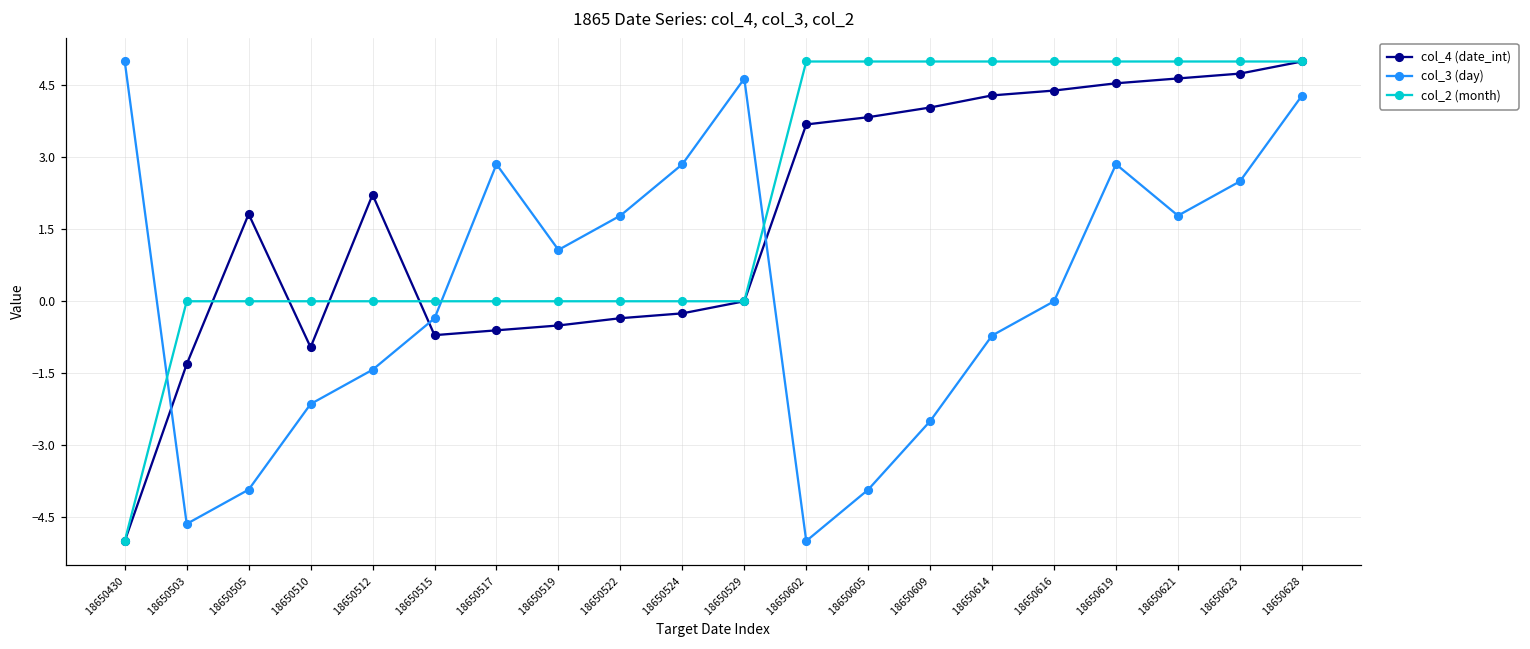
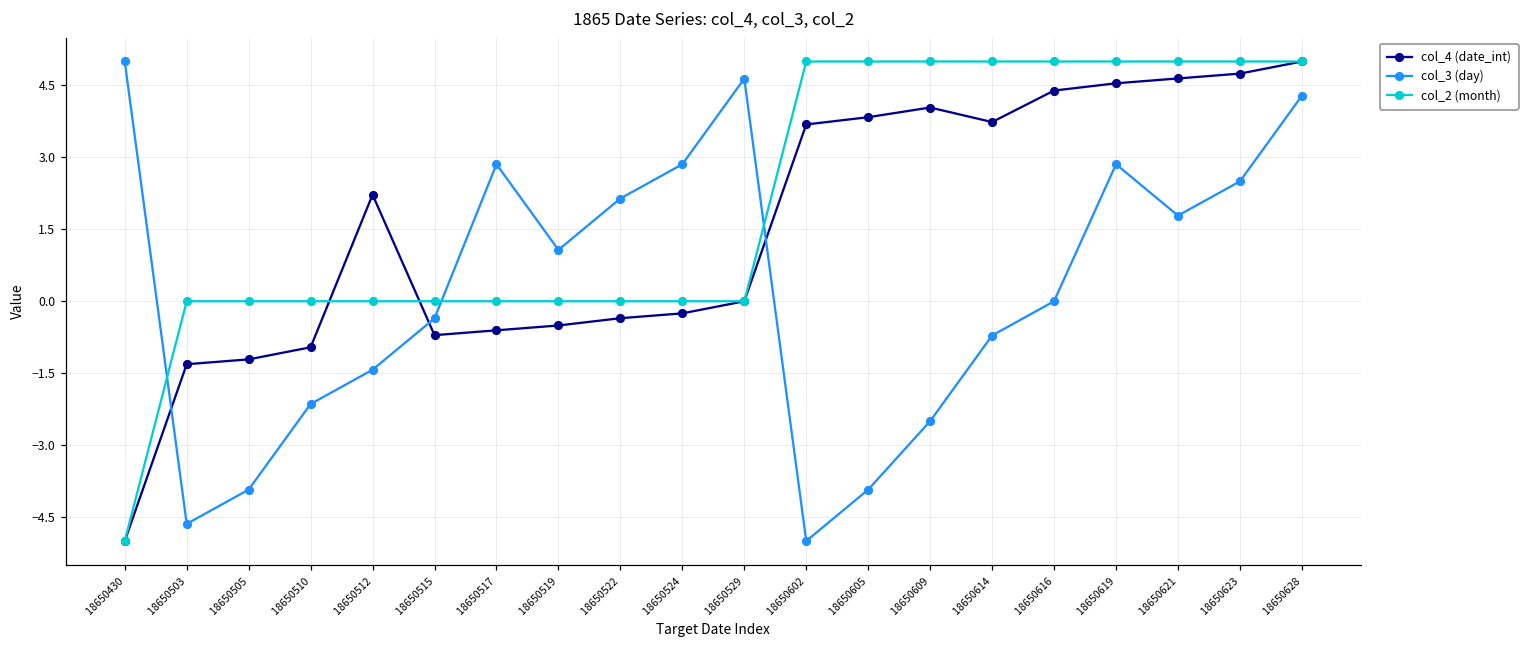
  {
    "col_4 (date_int)": {
      "18650503": -1.3,
-     "18650505": 1.8,
+     "18650505": -1.2,
      "18650510": -1.0,
      "18650512": 2.2,
      "18650515": -0.7,
      "18650517": -0.6,
      "18650519": -0.5,
      "18650522": -0.4,
      "18650524": -0.3,
      "18650602": 3.7,
      "18650605": 3.8,
      "18650609": 4.0,
-     "18650614": 4.3,
+     "18650614": 3.7,
      "18650616": 4.4,
      "18650619": 4.5,
      "18650621": 4.6,
      "18650623": 4.7
    },
    "col_3 (day)": {
      "18650430": 5.0,
      "18650503": -4.6,
      "18650505": -3.9,
      "18650510": -2.1,
      "18650512": -1.4,
      "18650515": -0.4,
      "18650517": 2.9,
      "18650519": 1.1,
-     "18650522": 1.8,
+     "18650522": 2.1,
      "18650524": 2.9,
      "18650529": 4.6,
      "18650602": -5.0,
      "18650605": -3.9,
      "18650609": -2.5,
      "18650614": -0.7,
      "18650616": 0.0,
      "18650619": 2.9,
      "18650621": 1.8,
      "18650623": 2.5,
      "18650628": 4.3
    },
    "col_2 (month)": {
      "18650503": 0.0,
      "18650505": 0.0,
      "18650510": 0.0,
      "18650512": 0.0,
      "18650515": 0.0,
      "18650517": 0.0,
      "18650519": 0.0,
      "18650522": 0.0,
      "18650524": 0.0,
      "18650602": 5.0,
      "18650605": 5.0,
      "18650609": 5.0,
      "18650614": 5.0,
      "18650616": 5.0,
      "18650619": 5.0,
      "18650621": 5.0,
      "18650623": 5.0
    }
  }
